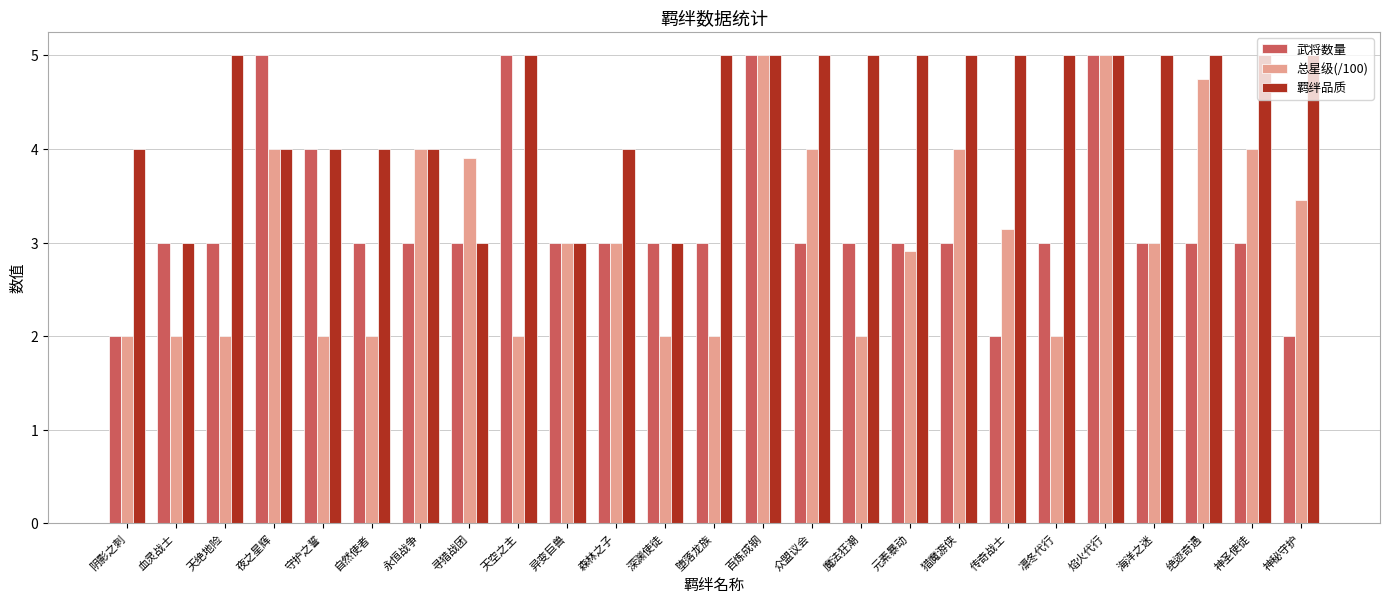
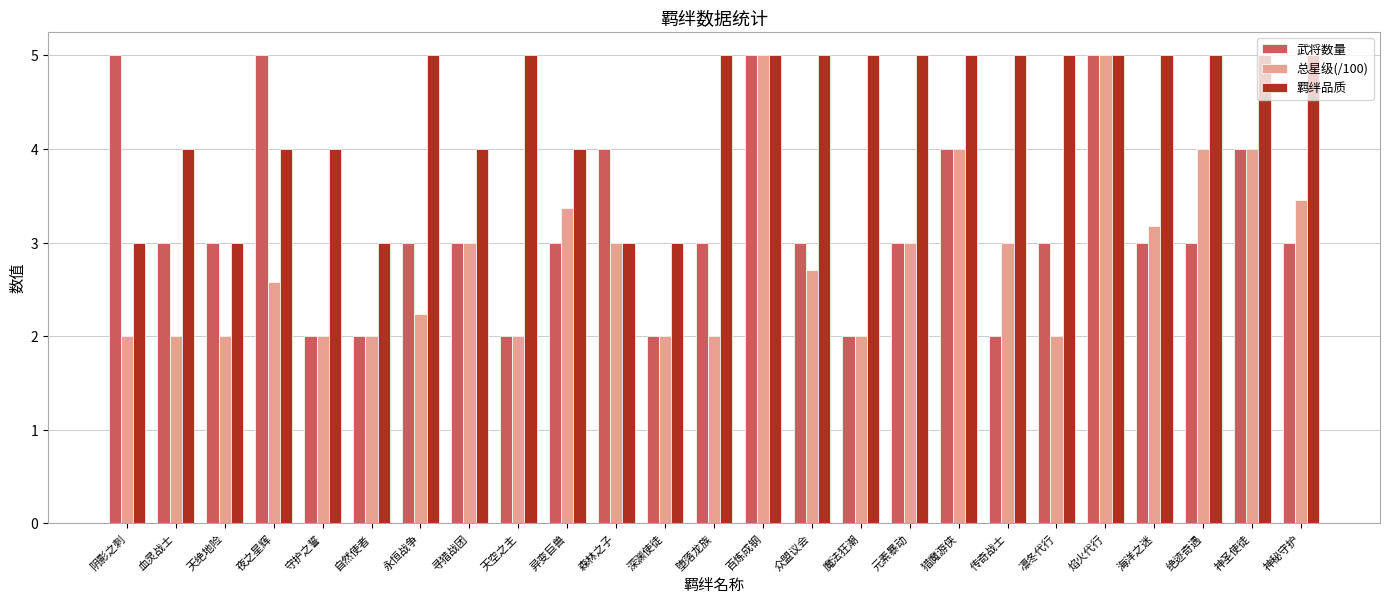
  {
    "武将数量": {
-     "阴影之刺": 2,
+     "阴影之刺": 5,
      "血灵战士": 3,
      "天绝地险": 3,
      "夜之星辉": 5,
-     "守护之誓": 4,
-     "自然使者": 3,
+     "守护之誓": 2,
+     "自然使者": 2,
      "永恒战争": 3,
      "寻猎战团": 3,
-     "天空之主": 5,
+     "天空之主": 2,
      "异变巨兽": 3,
-     "森林之子": 3,
-     "深渊使徒": 3,
+     "森林之子": 4,
+     "深渊使徒": 2,
      "堕落龙族": 3,
      "百炼成钢": 5,
      "众盟议会": 3,
-     "魔法狂潮": 3,
+     "魔法狂潮": 2,
      "元素暴动": 3,
-     "猎魔游侠": 3,
+     "猎魔游侠": 4,
      "传奇战士": 2,
      "凛冬代行": 3,
      "焰火代行": 5,
      "海洋之迷": 3,
      "绝迹奇遇": 3,
-     "神圣使徒": 3,
-     "神秘守护": 2
+     "神圣使徒": 4,
+     "神秘守护": 3
    },
    "总星级(/100)": {
      "阴影之刺": 2.0,
      "血灵战士": 2.0,
      "天绝地险": 2.0,
-     "夜之星辉": 4.0,
+     "夜之星辉": 2.6,
      "守护之誓": 2.0,
      "自然使者": 2.0,
-     "永恒战争": 4.0,
-     "寻猎战团": 3.9,
+     "永恒战争": 2.2,
+     "寻猎战团": 3.0,
      "天空之主": 2.0,
-     "异变巨兽": 3.0,
+     "异变巨兽": 3.4,
      "森林之子": 3.0,
      "深渊使徒": 2.0,
      "堕落龙族": 2.0,
      "百炼成钢": 5.0,
-     "众盟议会": 4.0,
+     "众盟议会": 2.7,
      "魔法狂潮": 2.0,
-     "元素暴动": 2.9,
+     "元素暴动": 3.0,
      "猎魔游侠": 4.0,
-     "传奇战士": 3.2,
+     "传奇战士": 3.0,
      "凛冬代行": 2.0,
      "焰火代行": 5.0,
-     "海洋之迷": 3.0,
-     "绝迹奇遇": 4.8,
+     "海洋之迷": 3.2,
+     "绝迹奇遇": 4.0,
      "神圣使徒": 4.0,
      "神秘守护": 3.5
    },
    "羁绊品质": {
-     "阴影之刺": 4,
-     "血灵战士": 3,
-     "天绝地险": 5,
+     "阴影之刺": 3,
+     "血灵战士": 4,
+     "天绝地险": 3,
      "夜之星辉": 4,
      "守护之誓": 4,
-     "自然使者": 4,
-     "永恒战争": 4,
-     "寻猎战团": 3,
+     "自然使者": 3,
+     "永恒战争": 5,
+     "寻猎战团": 4,
      "天空之主": 5,
-     "异变巨兽": 3,
-     "森林之子": 4,
+     "异变巨兽": 4,
+     "森林之子": 3,
      "深渊使徒": 3,
      "堕落龙族": 5,
      "百炼成钢": 5,
      "众盟议会": 5,
      "魔法狂潮": 5,
      "元素暴动": 5,
      "猎魔游侠": 5,
      "传奇战士": 5,
      "凛冬代行": 5,
      "焰火代行": 5,
      "海洋之迷": 5,
      "绝迹奇遇": 5
    }
  }
